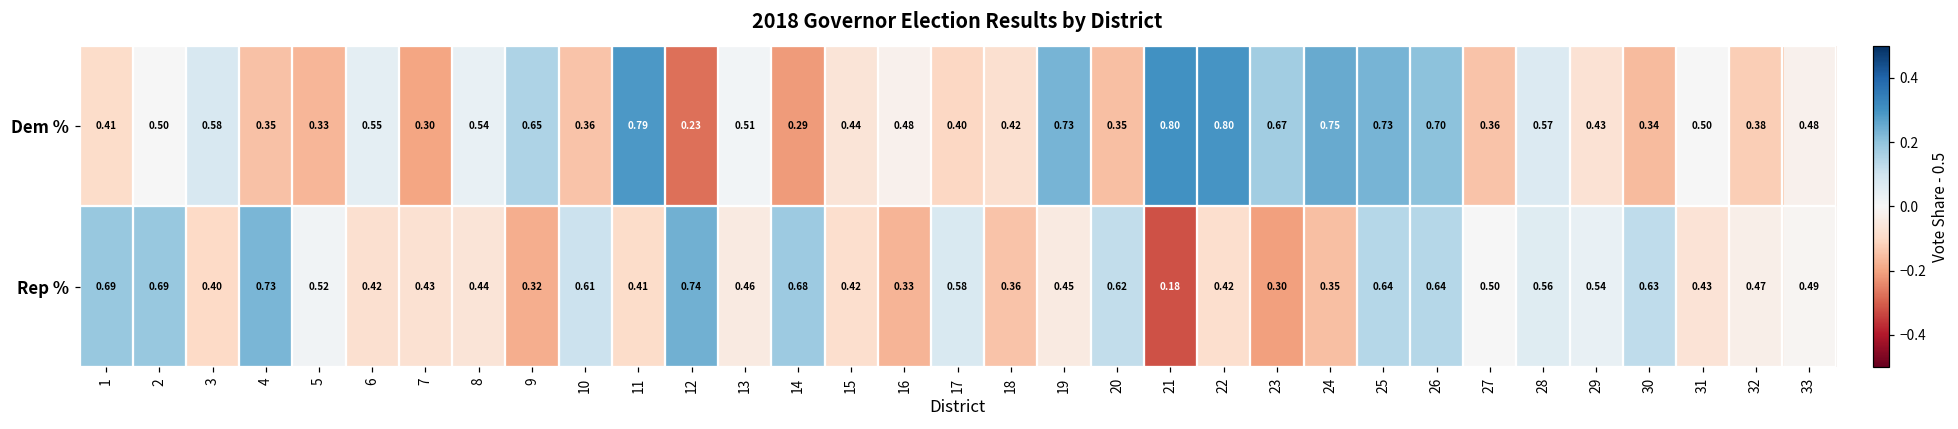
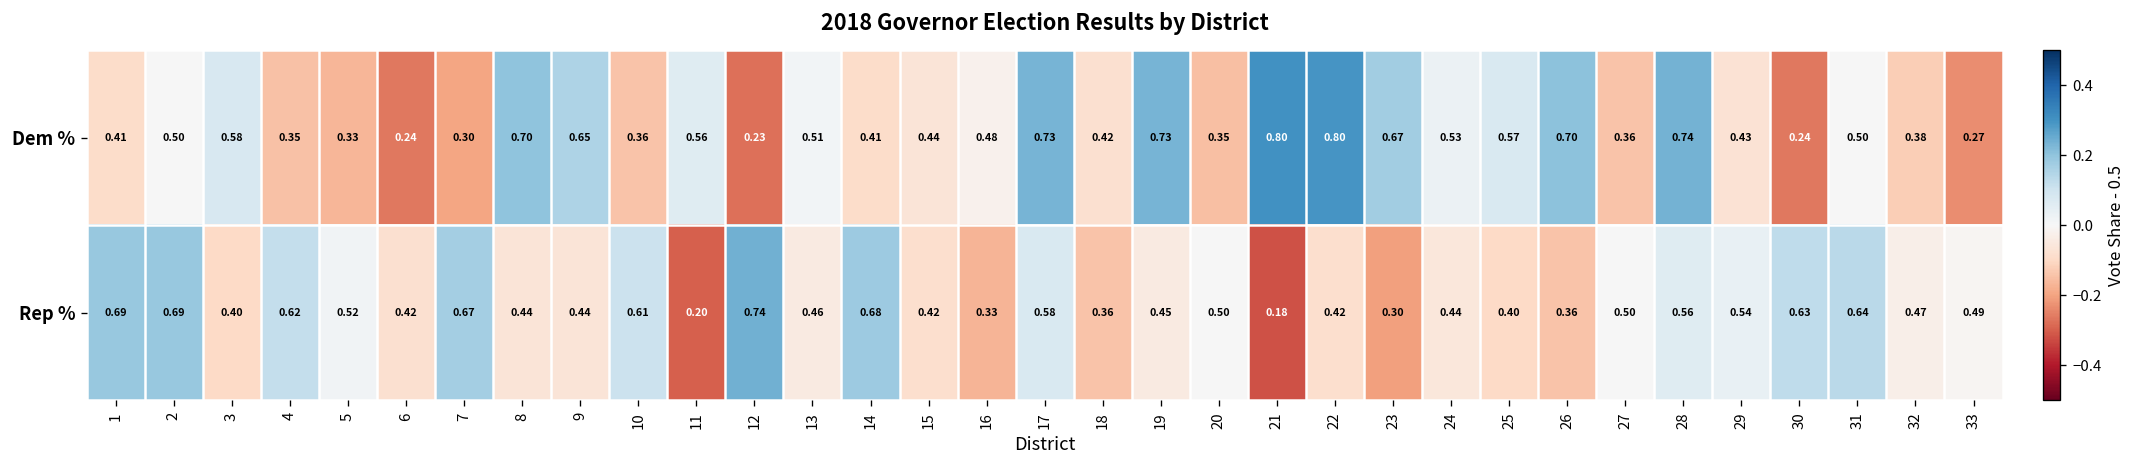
  {
    "Dem %": {
      "1": 0.41,
      "2": 0.50,
      "3": 0.58,
      "4": 0.35,
      "5": 0.33,
-     "6": 0.55,
+     "6": 0.24,
      "7": 0.30,
-     "8": 0.54,
+     "8": 0.70,
      "9": 0.65,
      "10": 0.36,
-     "11": 0.79,
+     "11": 0.56,
      "12": 0.23,
      "13": 0.51,
-     "14": 0.29,
+     "14": 0.41,
      "15": 0.44,
      "16": 0.48,
-     "17": 0.40,
+     "17": 0.73,
      "18": 0.42,
      "19": 0.73,
      "20": 0.35,
      "21": 0.80,
      "22": 0.80,
      "23": 0.67,
-     "24": 0.75,
-     "25": 0.73,
+     "24": 0.53,
+     "25": 0.57,
      "26": 0.70,
      "27": 0.36,
-     "28": 0.57,
+     "28": 0.74,
      "29": 0.43,
-     "30": 0.34,
+     "30": 0.24,
      "31": 0.50,
      "32": 0.38,
-     "33": 0.48
+     "33": 0.27
    },
    "Rep %": {
      "1": 0.69,
      "2": 0.69,
      "3": 0.40,
-     "4": 0.73,
+     "4": 0.62,
      "5": 0.52,
      "6": 0.42,
-     "7": 0.43,
+     "7": 0.67,
      "8": 0.44,
-     "9": 0.32,
+     "9": 0.44,
      "10": 0.61,
-     "11": 0.41,
+     "11": 0.20,
      "12": 0.74,
      "13": 0.46,
      "14": 0.68,
      "15": 0.42,
      "16": 0.33,
      "17": 0.58,
      "18": 0.36,
      "19": 0.45,
-     "20": 0.62,
+     "20": 0.50,
      "21": 0.18,
      "22": 0.42,
      "23": 0.30,
-     "24": 0.35,
-     "25": 0.64,
-     "26": 0.64,
+     "24": 0.44,
+     "25": 0.40,
+     "26": 0.36,
      "27": 0.50,
      "28": 0.56,
      "29": 0.54,
      "30": 0.63,
-     "31": 0.43,
+     "31": 0.64,
      "32": 0.47,
      "33": 0.49
    }
  }
